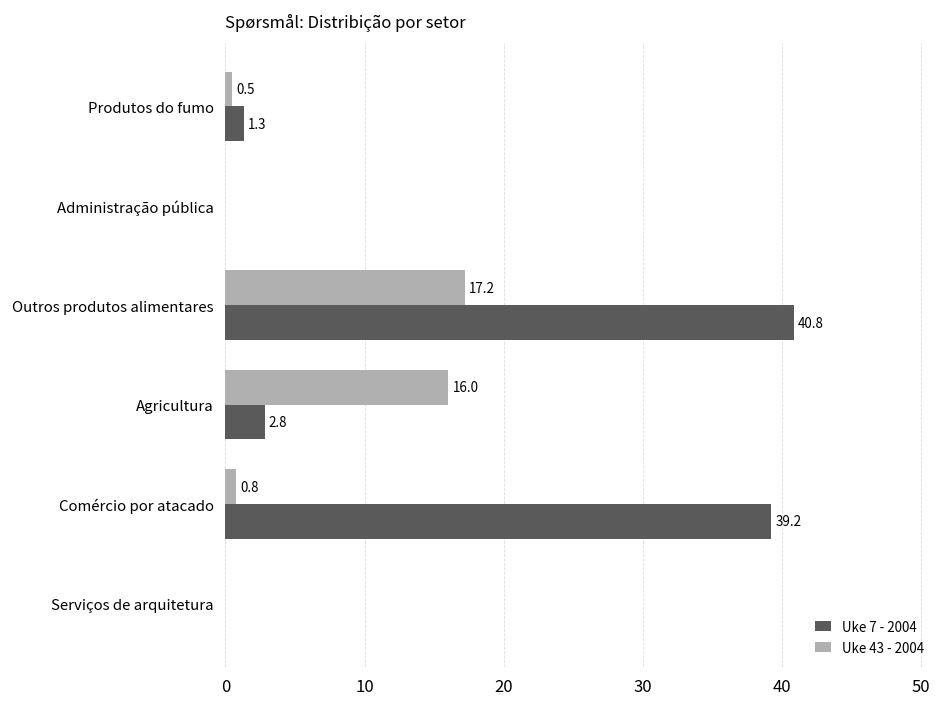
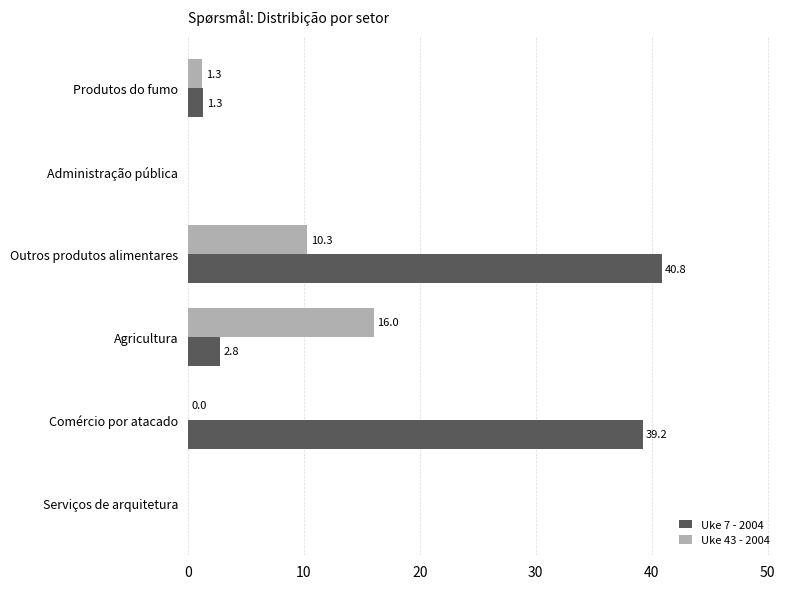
  {
    "Uke 7 - 2004": {
      "Produtos do fumo": 1.3,
      "Outros produtos alimentares": 40.8,
      "Agricultura": 2.8,
      "Comércio por atacado": 39.2
    },
    "Uke 43 - 2004": {
-     "Produtos do fumo": 0.5,
-     "Outros produtos alimentares": 17.2,
+     "Produtos do fumo": 1.3,
+     "Outros produtos alimentares": 10.3,
      "Agricultura": 16.0,
-     "Comércio por atacado": 0.8
+     "Comércio por atacado": 0.0
    }
  }
